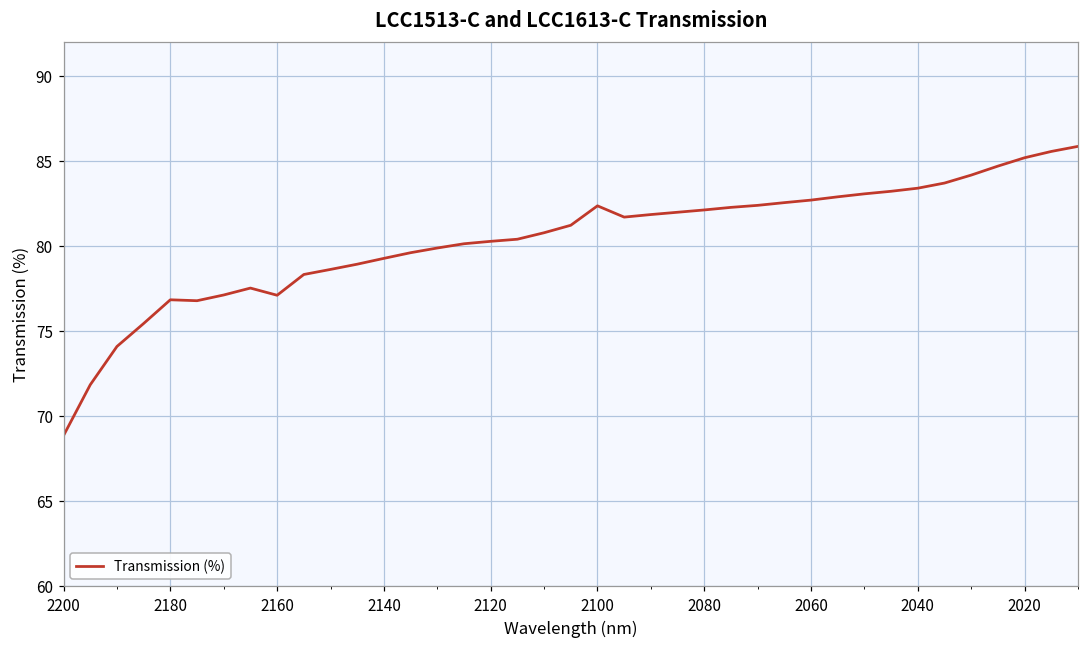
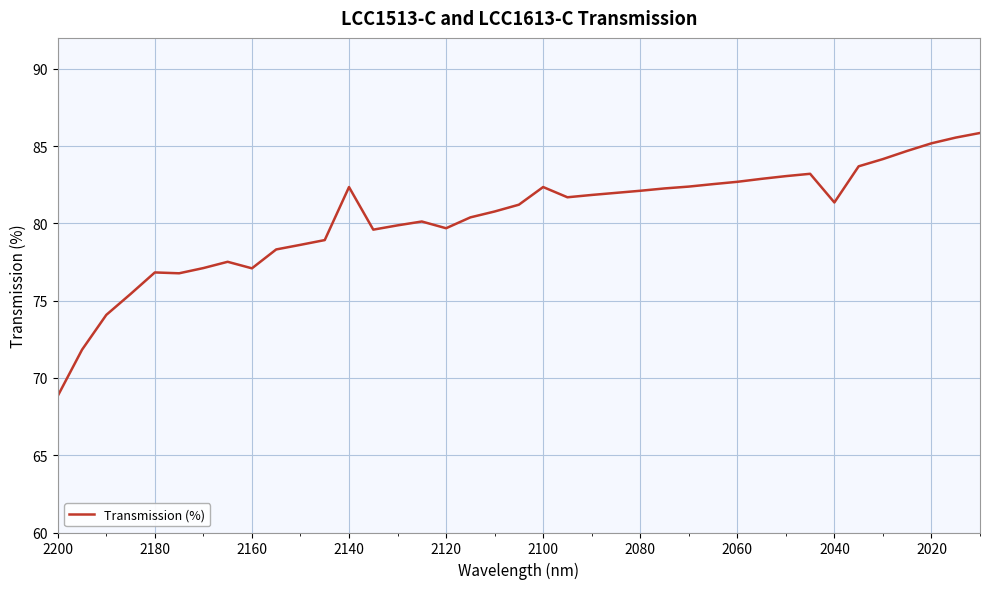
  {
    "2200": 68.8,
    "2180": 76.8,
    "2160": 77.1,
-   "2140": 79.3,
-   "2120": 80.3,
+   "2140": 82.3,
+   "2120": 79.7,
    "2100": 82.4,
    "2080": 82.1,
    "2060": 82.7,
-   "2040": 83.4,
+   "2040": 81.4,
    "2020": 85.2
  }
